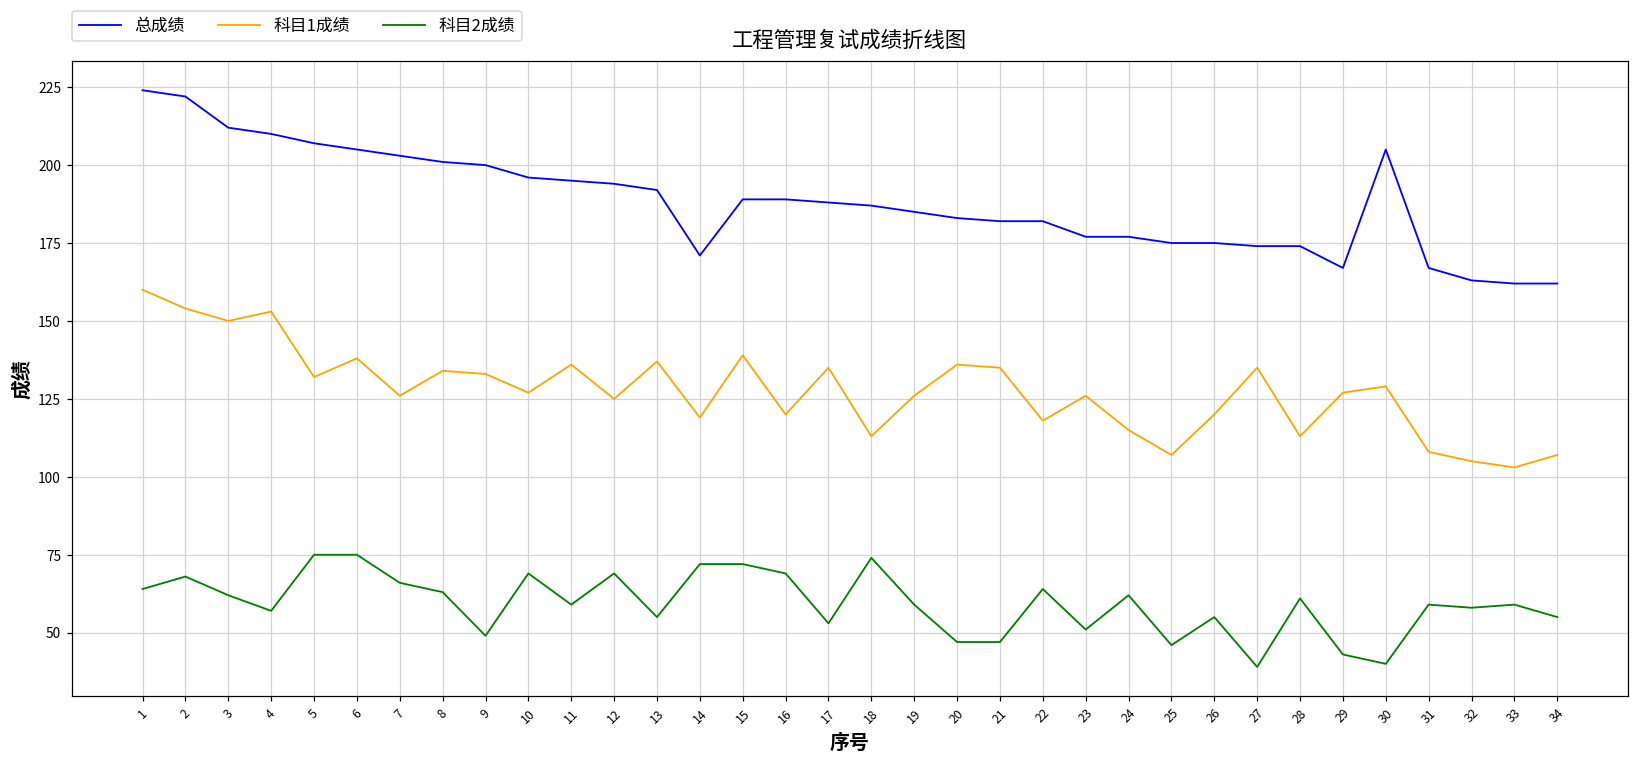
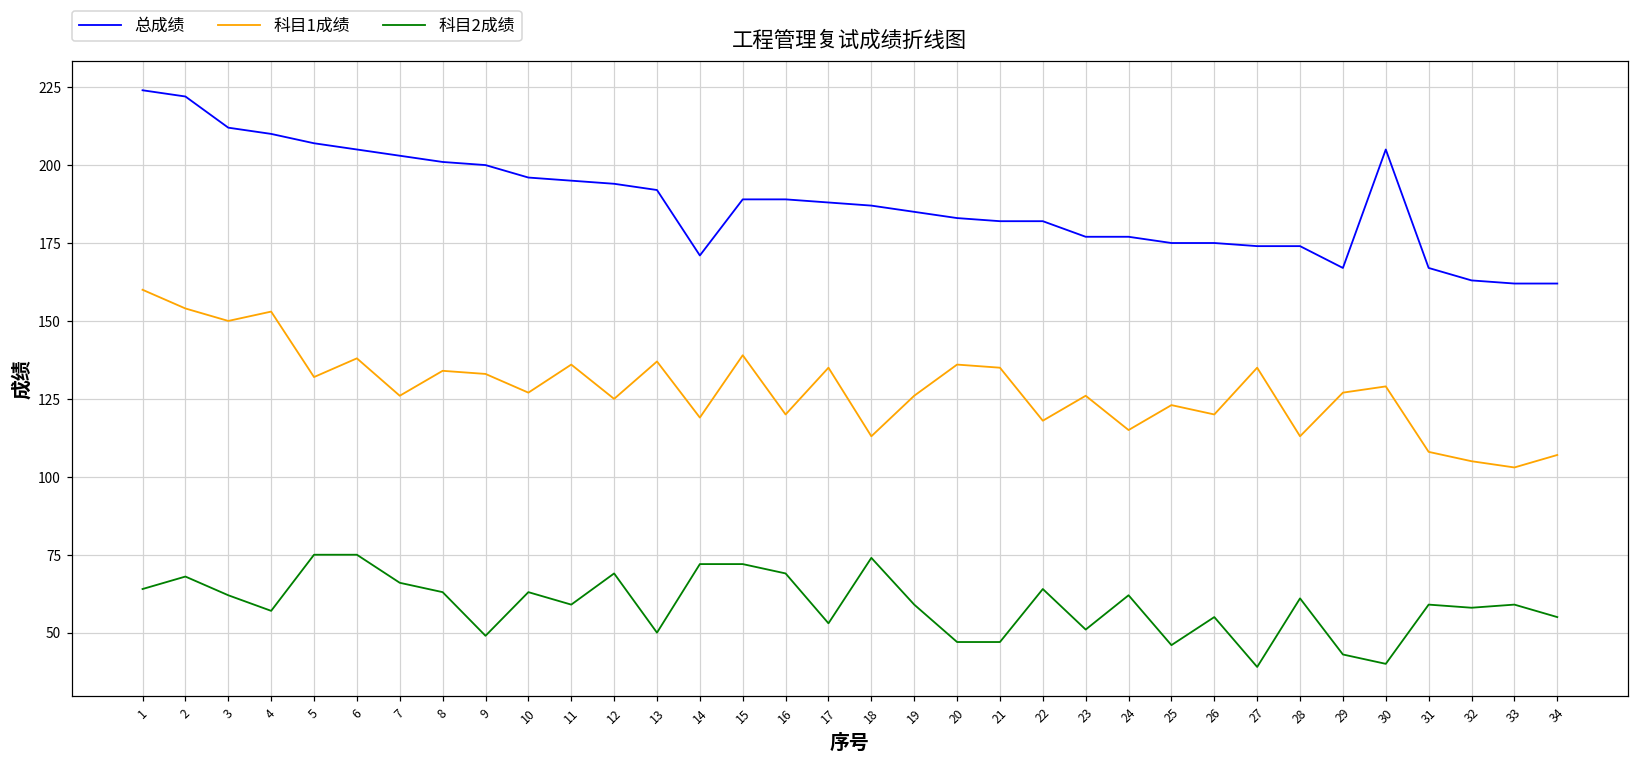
  {
    "总成绩": {
      "1": 224,
      "2": 222,
      "3": 212,
      "4": 210,
      "5": 207,
      "6": 205,
      "7": 203,
      "8": 201,
      "9": 200,
      "10": 196,
      "11": 195,
      "12": 194,
      "13": 192,
      "14": 171,
      "15": 189,
      "16": 189,
      "17": 188,
      "18": 187,
      "19": 185,
      "20": 183,
      "21": 182,
      "22": 182,
      "23": 177,
      "24": 177,
      "25": 175,
      "26": 175,
      "27": 174,
      "28": 174,
      "29": 167,
      "30": 205,
      "31": 167,
      "32": 163,
      "33": 162,
      "34": 162
    },
    "科目1成绩": {
      "1": 160,
      "2": 154,
      "3": 150,
      "4": 153,
      "5": 132,
      "6": 138,
      "7": 126,
      "8": 134,
      "9": 133,
      "10": 127,
      "11": 136,
      "12": 125,
      "13": 137,
      "14": 119,
      "15": 139,
      "16": 120,
      "17": 135,
      "18": 113,
      "19": 126,
      "20": 136,
      "21": 135,
      "22": 118,
      "23": 126,
      "24": 115,
-     "25": 107,
+     "25": 123,
      "26": 120,
      "27": 135,
      "28": 113,
      "29": 127,
      "30": 129,
      "31": 108,
      "32": 105,
      "33": 103,
      "34": 107
    },
    "科目2成绩": {
      "1": 64,
      "2": 68,
      "3": 62,
      "4": 57,
      "5": 75,
      "6": 75,
      "7": 66,
      "8": 63,
      "9": 49,
-     "10": 69,
+     "10": 63,
      "11": 59,
      "12": 69,
-     "13": 55,
+     "13": 50,
      "14": 72,
      "15": 72,
      "16": 69,
      "17": 53,
      "18": 74,
      "19": 59,
      "20": 47,
      "21": 47,
      "22": 64,
      "23": 51,
      "24": 62,
      "25": 46,
      "26": 55,
      "27": 39,
      "28": 61,
      "29": 43,
      "30": 40,
      "31": 59,
      "32": 58,
      "33": 59,
      "34": 55
    }
  }
